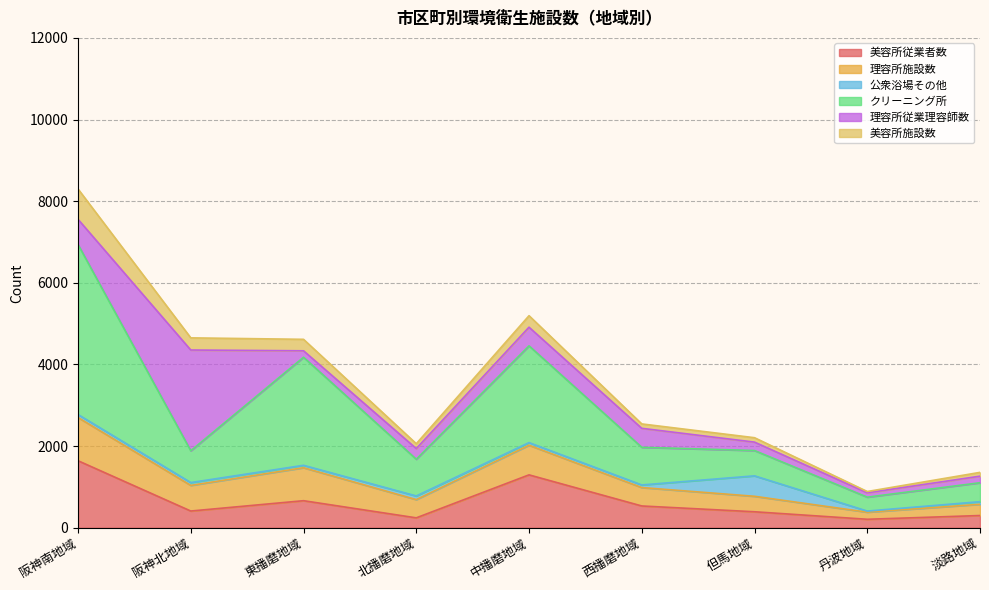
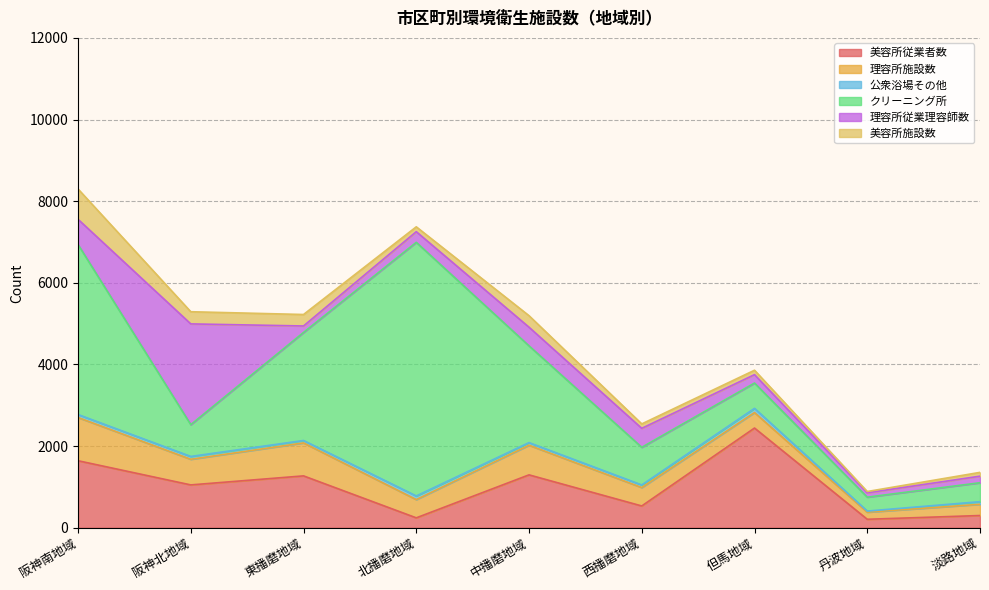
  {
    "美容所従業者数": {
      "阪神南地域": 1600,
-     "阪神北地域": 400,
-     "東播磨地域": 700,
+     "阪神北地域": 1100,
+     "東播磨地域": 1300,
      "北播磨地域": 200,
      "中播磨地域": 1300,
      "西播磨地域": 500,
-     "但馬地域": 400,
+     "但馬地域": 2400,
      "丹波地域": 200,
      "淡路地域": 300
    },
    "公衆浴場その他": {
      "阪神南地域": 100,
      "阪神北地域": 100,
      "北播磨地域": 100,
      "中播磨地域": 100,
      "西播磨地域": 100,
-     "但馬地域": 500,
+     "但馬地域": 100,
      "淡路地域": 100
    },
    "クリーニング所": {
      "阪神南地域": 4200,
      "阪神北地域": 800,
      "東播磨地域": 2600,
-     "北播磨地域": 900,
+     "北播磨地域": 6200,
      "中播磨地域": 2400,
      "西播磨地域": 900,
      "但馬地域": 600,
      "丹波地域": 300,
      "淡路地域": 500
    },
    "理容所従業理容師数": {
      "阪神南地域": 600,
      "阪神北地域": 2500,
      "東播磨地域": 200,
      "北播磨地域": 300,
      "中播磨地域": 500,
      "西播磨地域": 500,
      "但馬地域": 200,
      "淡路地域": 200
    }
  }
